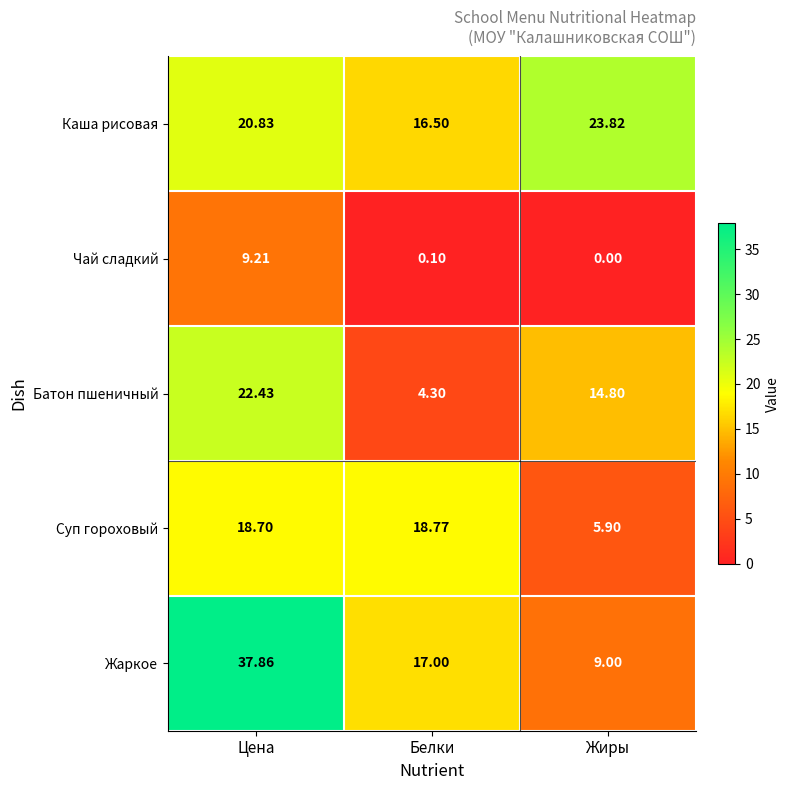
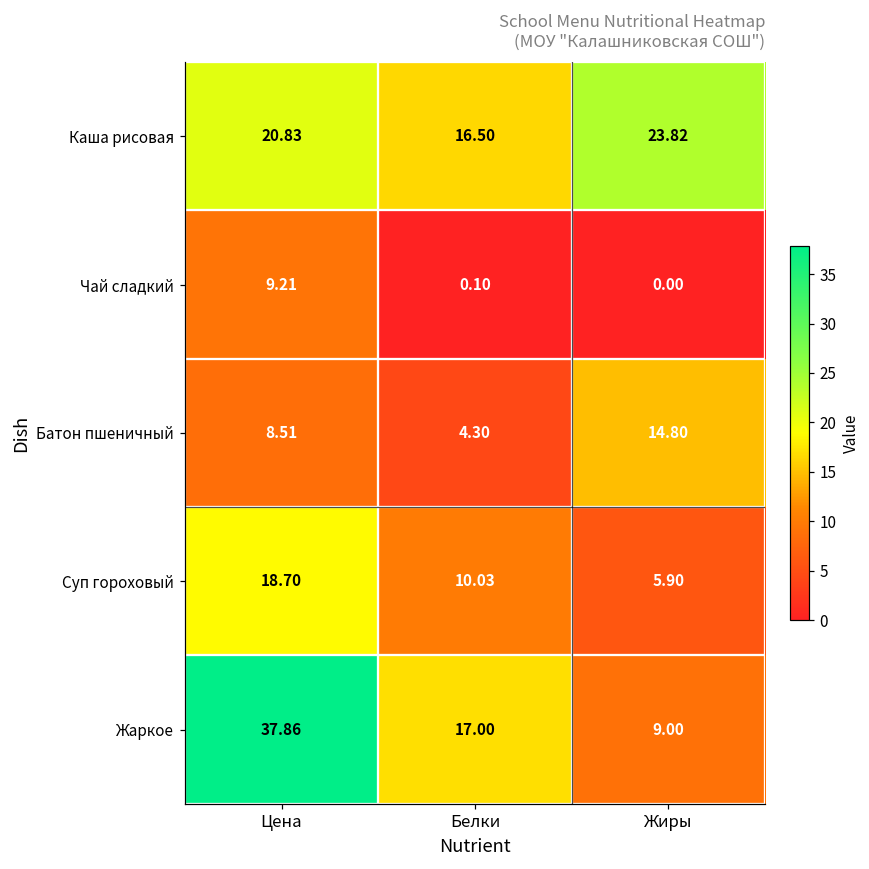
  {
    "Каша рисовая": {
      "Цена": 20.83,
      "Белки": 16.50,
      "Жиры": 23.82
    },
    "Чай сладкий": {
      "Цена": 9.21,
      "Белки": 0.10,
      "Жиры": 0.00
    },
    "Батон пшеничный": {
-     "Цена": 22.43,
+     "Цена": 8.51,
      "Белки": 4.30,
      "Жиры": 14.80
    },
    "Суп гороховый": {
      "Цена": 18.70,
-     "Белки": 18.77,
+     "Белки": 10.03,
      "Жиры": 5.90
    },
    "Жаркое": {
      "Цена": 37.86,
      "Белки": 17.00,
      "Жиры": 9.00
    }
  }
